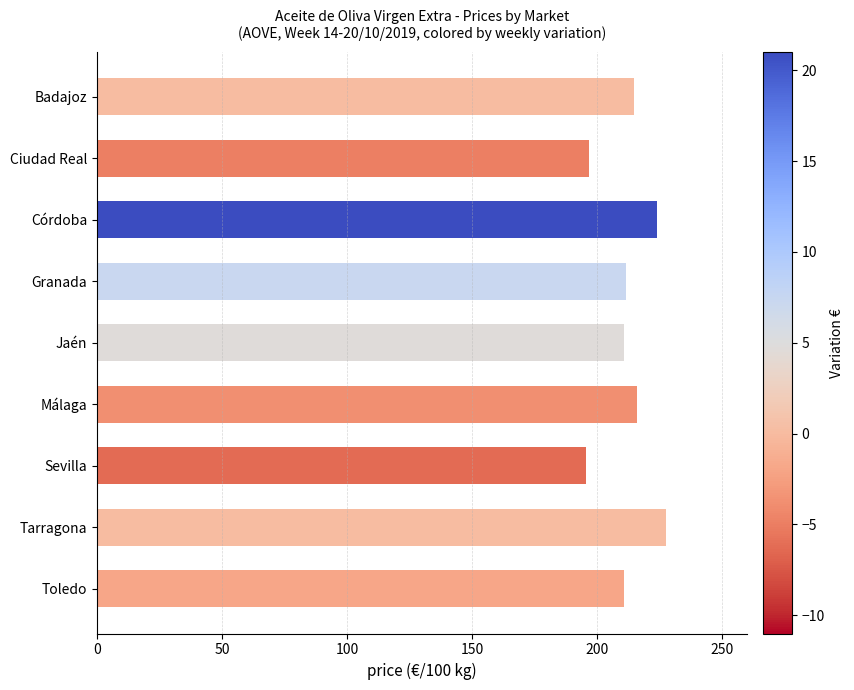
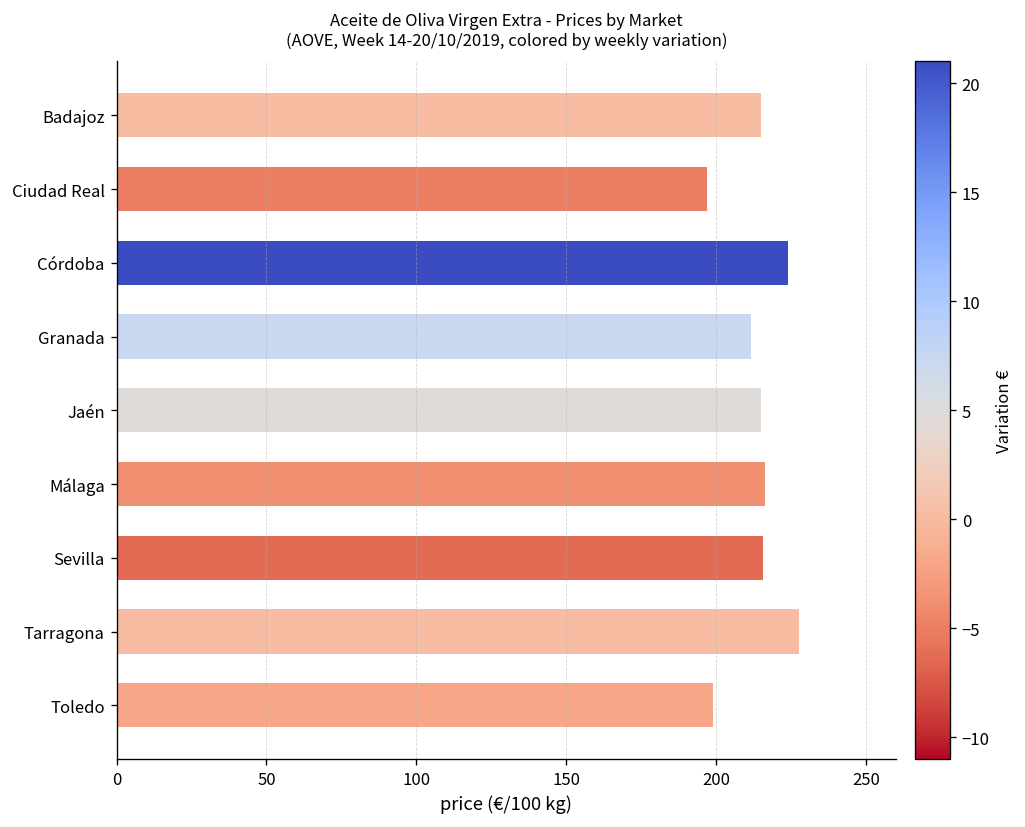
  {
    "Badajoz": 215,
    "Ciudad Real": 197,
    "Córdoba": 224,
    "Granada": 212,
-   "Jaén": 211,
+   "Jaén": 215,
    "Málaga": 216,
-   "Sevilla": 196,
+   "Sevilla": 216,
    "Tarragona": 228,
-   "Toledo": 211
+   "Toledo": 199
  }
